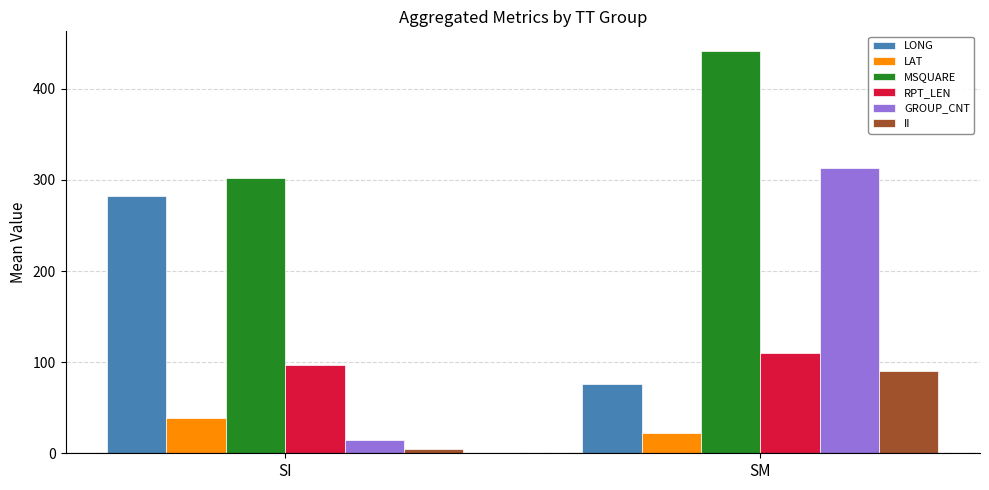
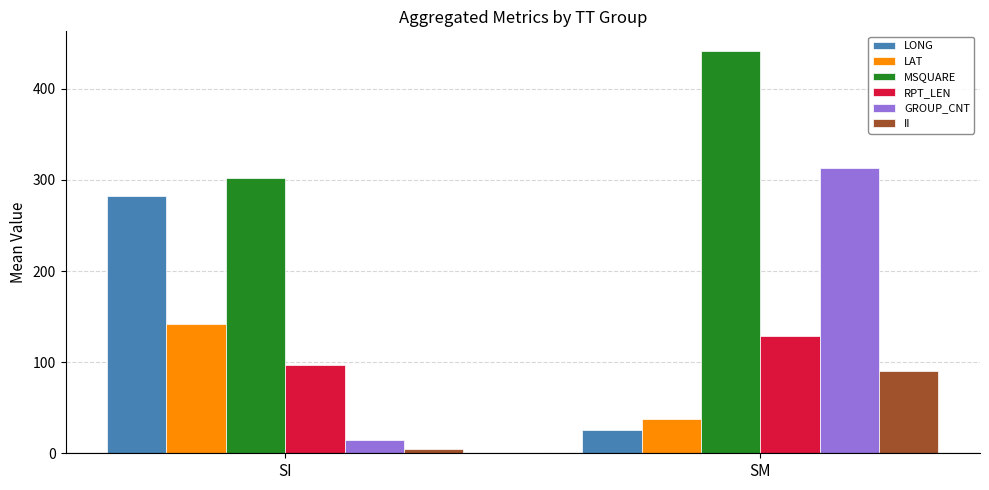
  {
    "LONG": {
      "SI": 280,
-     "SM": 80
+     "SM": 30
    },
    "LAT": {
-     "SI": 40,
-     "SM": 20
+     "SI": 140,
+     "SM": 40
    },
    "MSQUARE": {
      "SI": 300,
      "SM": 440
    },
    "RPT_LEN": {
      "SI": 100,
-     "SM": 110
+     "SM": 130
    },
    "GROUP_CNT": {
      "SI": 20,
      "SM": 310
    },
    "II": {
      "SI": 0,
      "SM": 90
    }
  }
